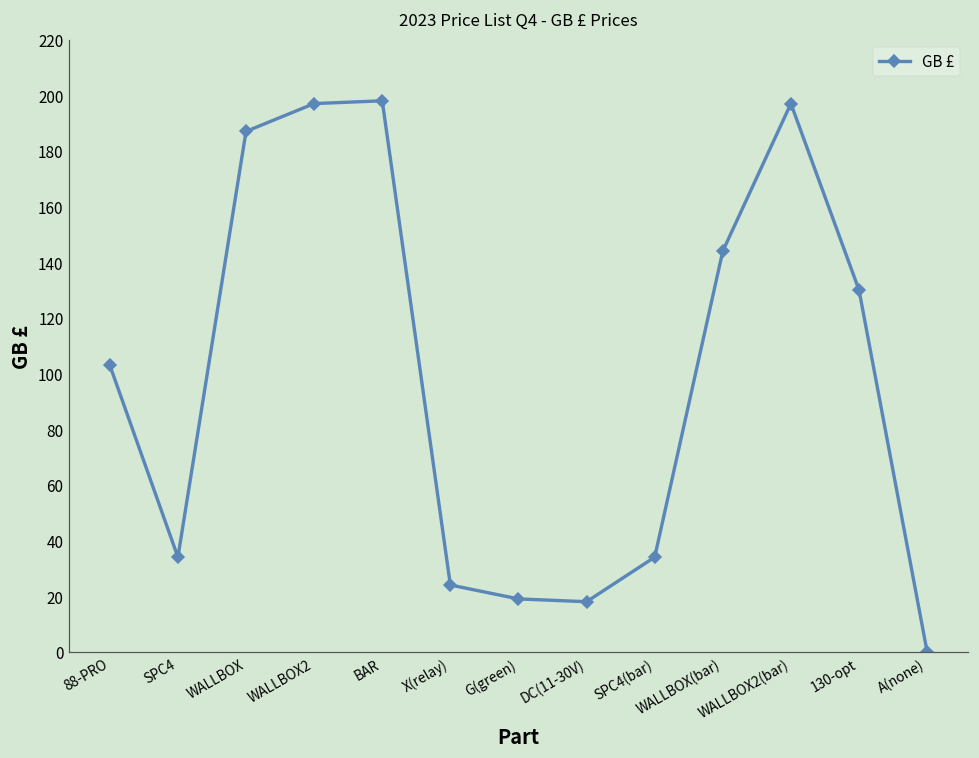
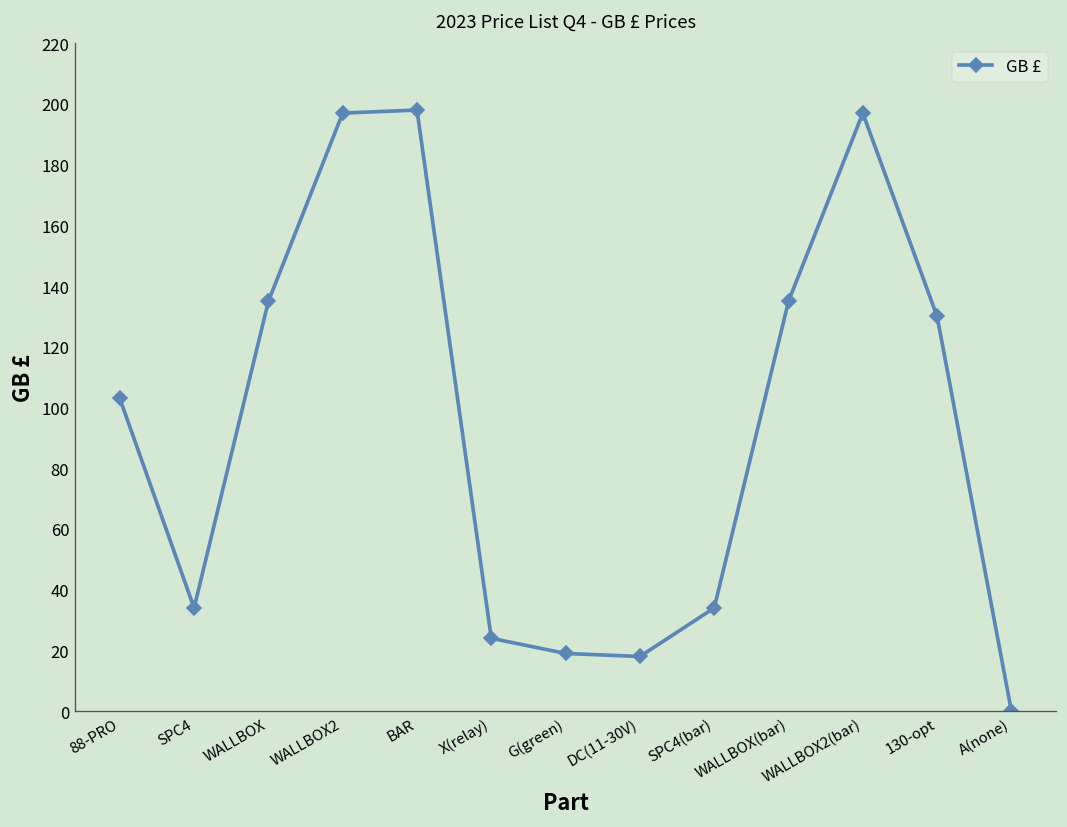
  {
    "88-PRO": 103,
    "SPC4": 34,
-   "WALLBOX": 187,
+   "WALLBOX": 135,
    "WALLBOX2": 197,
    "BAR": 198,
    "X(relay)": 24,
    "G(green)": 19,
    "DC(11-30V)": 18,
    "SPC4(bar)": 34,
-   "WALLBOX(bar)": 144,
+   "WALLBOX(bar)": 135,
    "WALLBOX2(bar)": 197,
    "130-opt": 130,
    "A(none)": 0
  }
